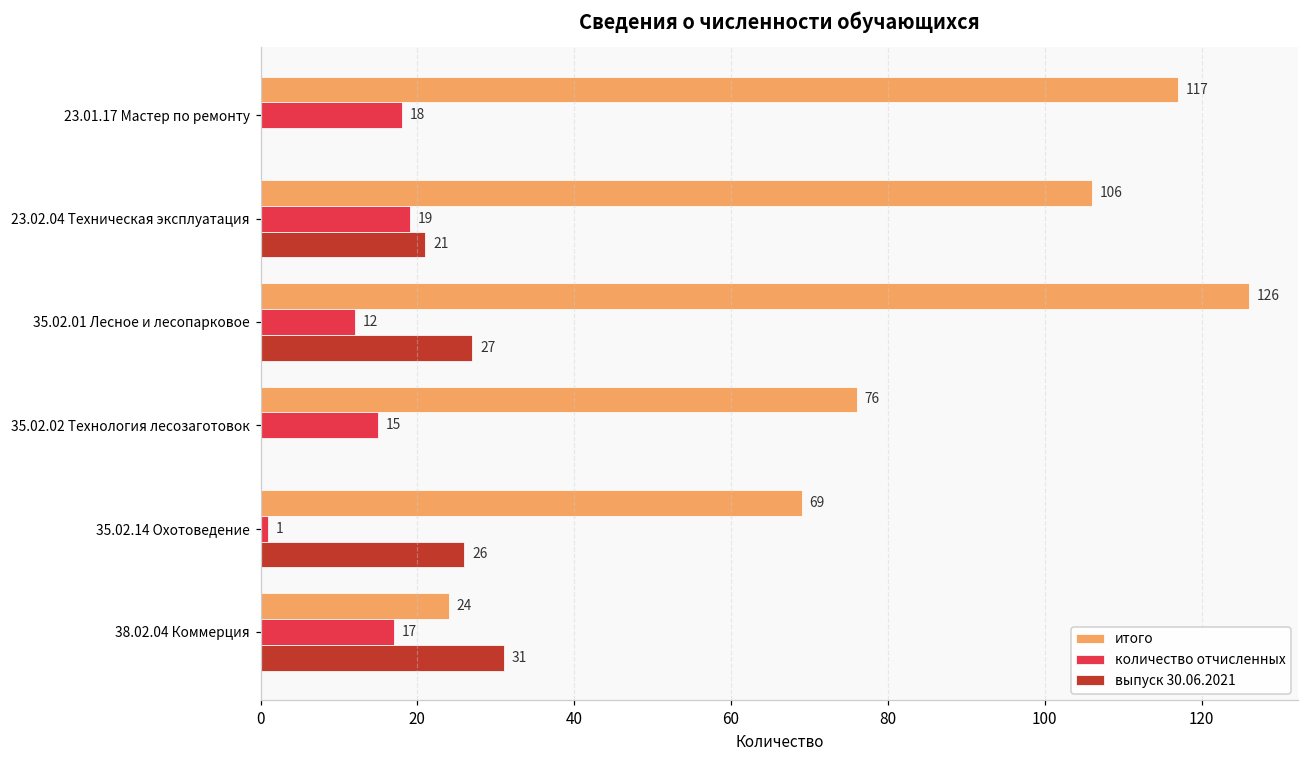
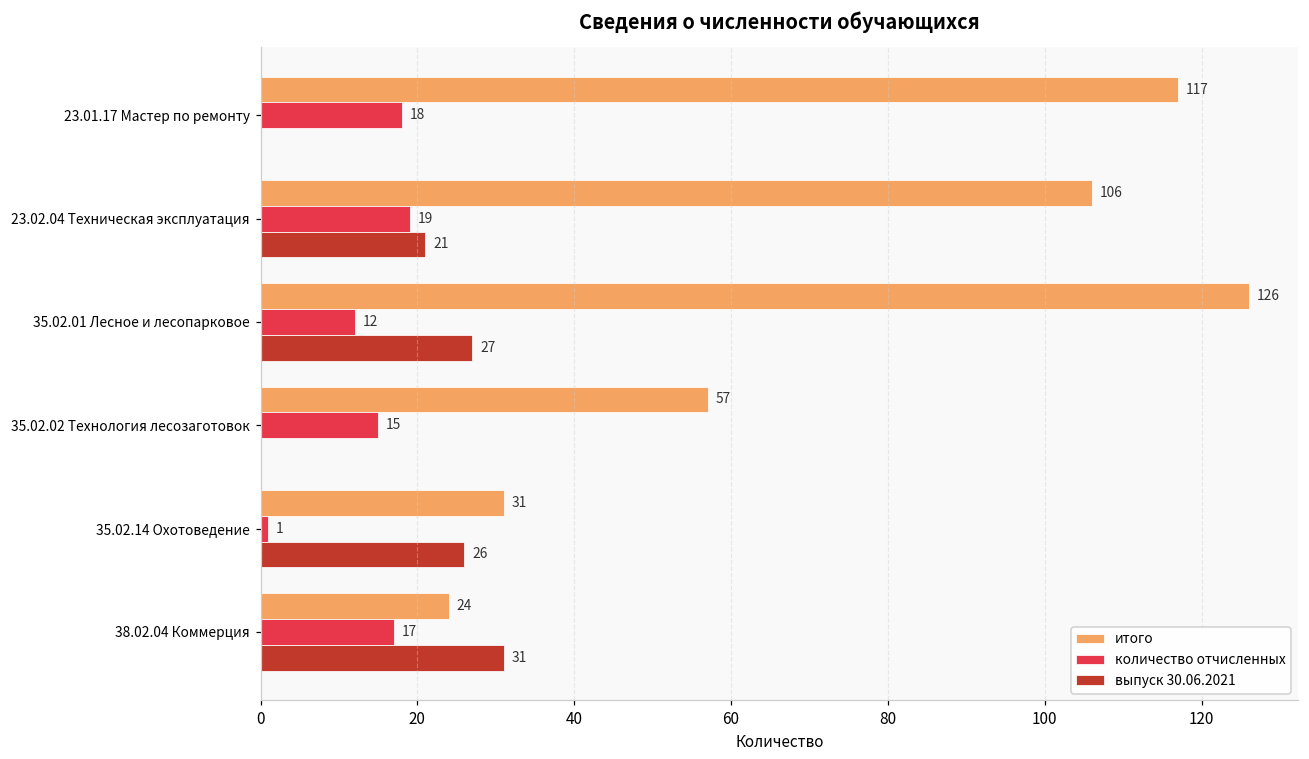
  {
    "итого": {
      "23.01.17 Мастер по ремонту": 117,
      "23.02.04 Техническая эксплуатация": 106,
      "35.02.01 Лесное и лесопарковое": 126,
-     "35.02.02 Технология лесозаготовок": 76,
-     "35.02.14 Охотоведение": 69,
+     "35.02.02 Технология лесозаготовок": 57,
+     "35.02.14 Охотоведение": 31,
      "38.02.04 Коммерция": 24
    }
  }
